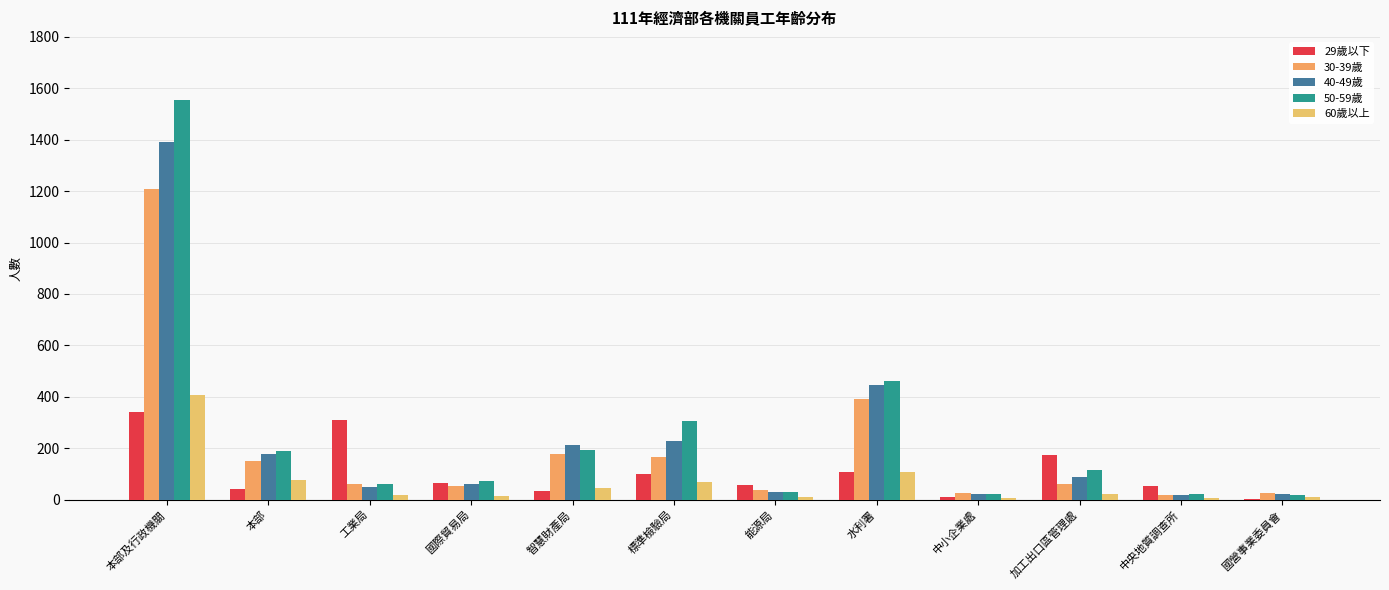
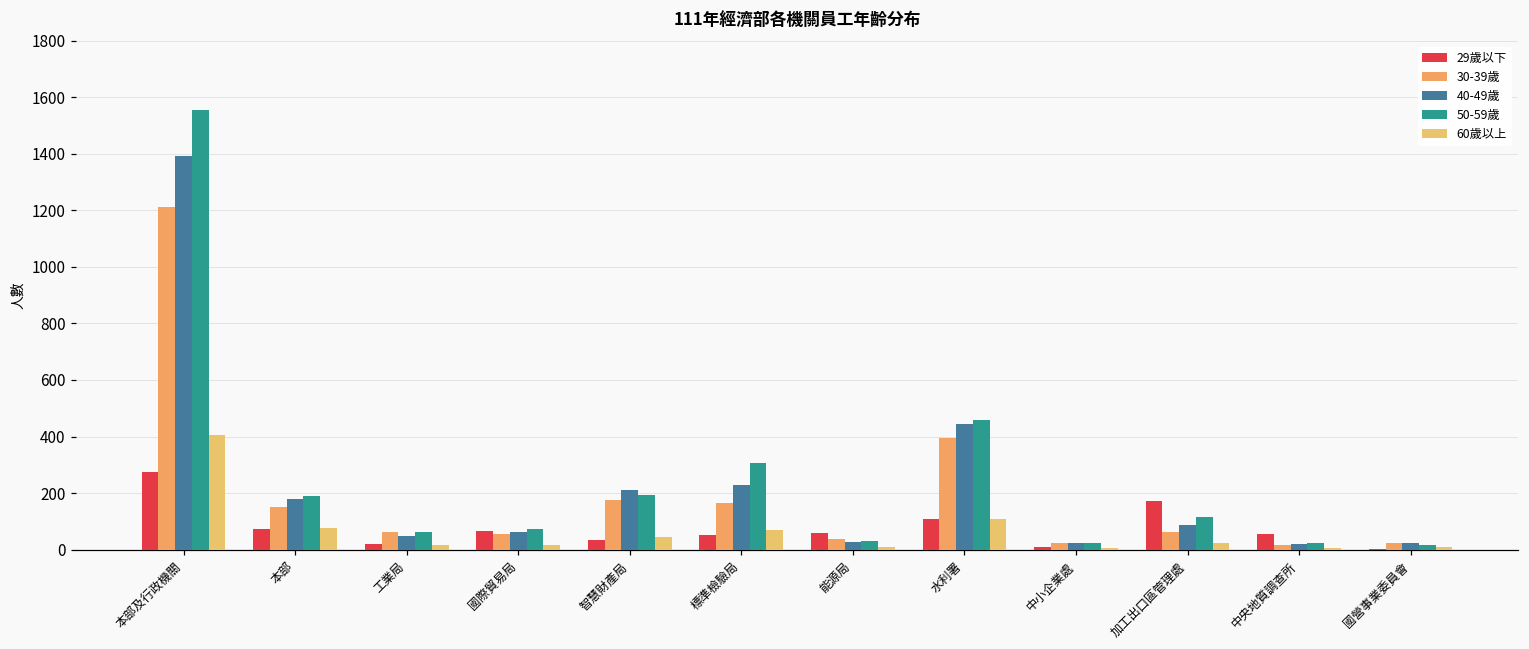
  {
    "29歲以下": {
-     "本部及行政機關": 340,
-     "本部": 40,
-     "工業局": 310,
+     "本部及行政機關": 280,
+     "本部": 70,
+     "工業局": 20,
      "國際貿易局": 70,
      "智慧財產局": 30,
-     "標準檢驗局": 100,
+     "標準檢驗局": 50,
      "能源局": 60,
      "水利署": 110,
      "加工出口區管理處": 170,
      "中央地質調查所": 60
    }
  }
